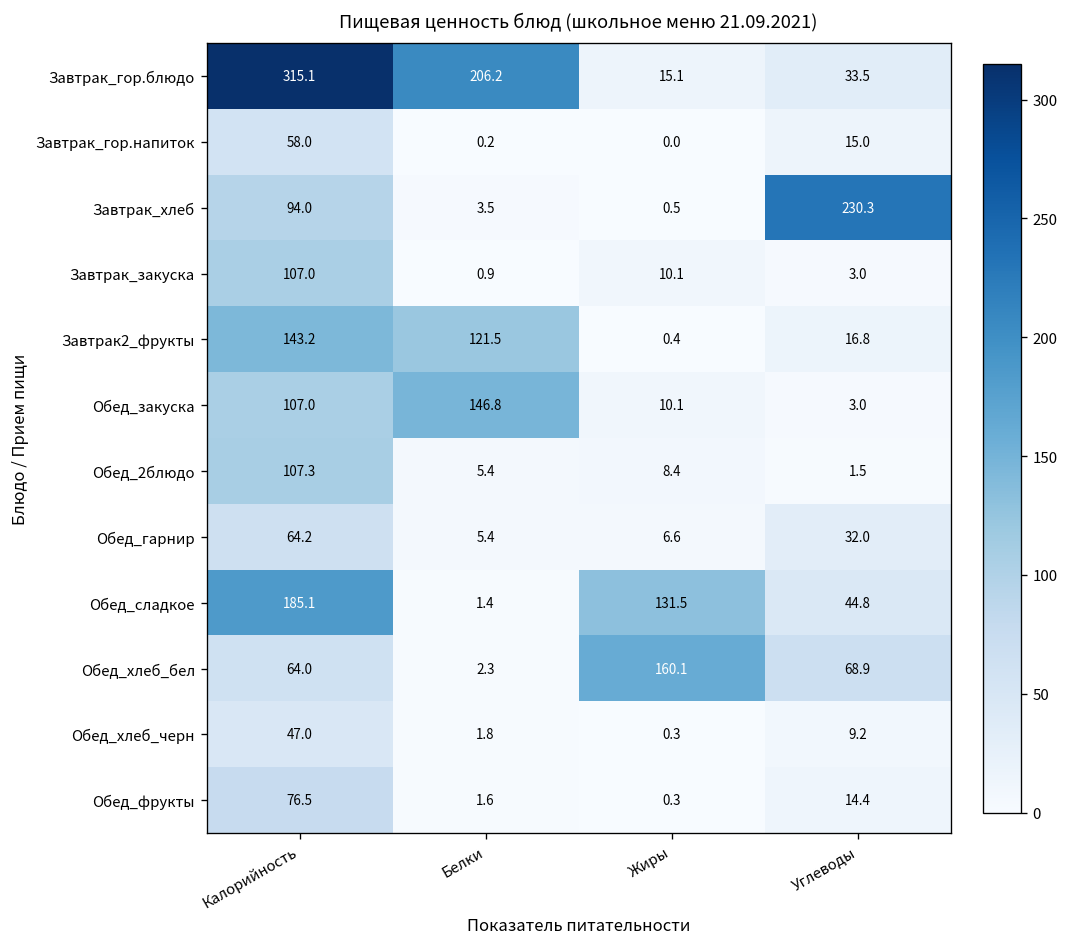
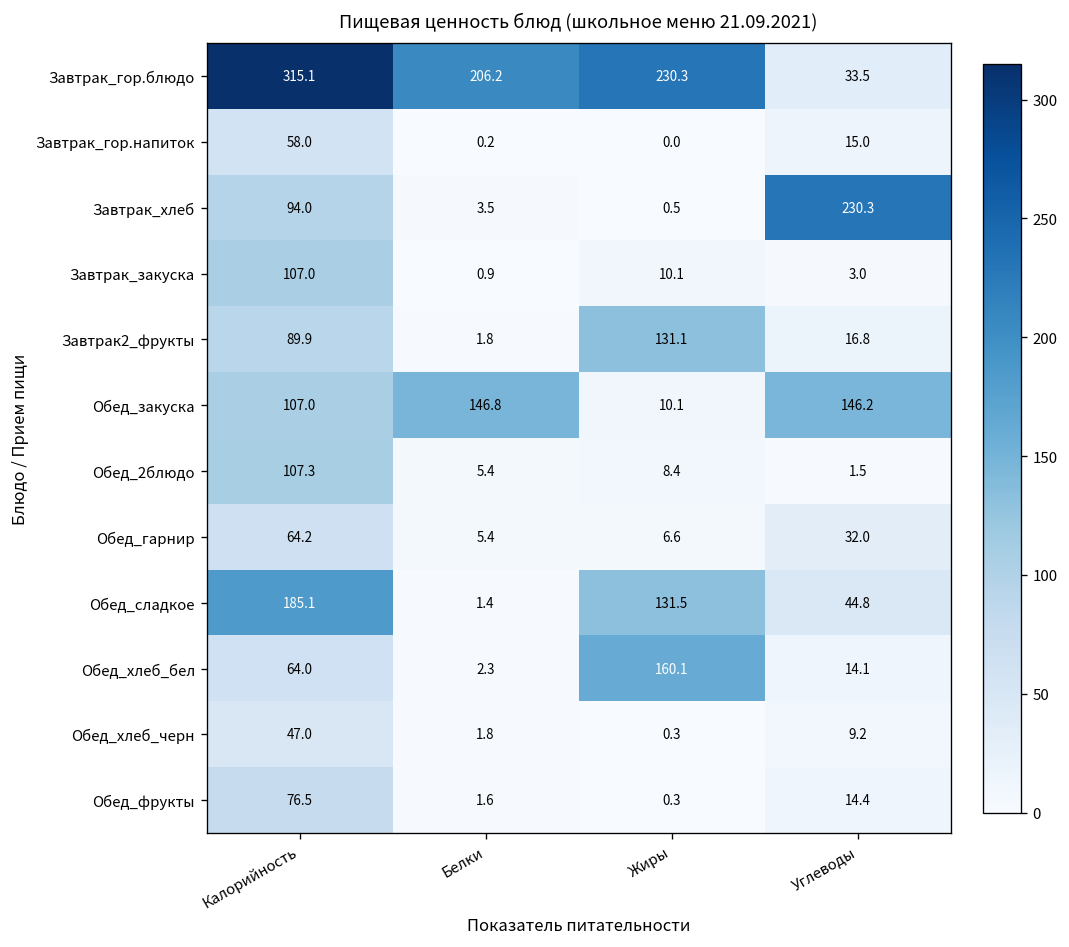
  {
    "Завтрак_гор.блюдо": {
      "Калорийность": 315.1,
      "Белки": 206.2,
-     "Жиры": 15.1,
+     "Жиры": 230.3,
      "Углеводы": 33.5
    },
    "Завтрак_гор.напиток": {
      "Калорийность": 58.0,
      "Белки": 0.2,
      "Жиры": 0.0,
      "Углеводы": 15.0
    },
    "Завтрак_хлеб": {
      "Калорийность": 94.0,
      "Белки": 3.5,
      "Жиры": 0.5,
      "Углеводы": 230.3
    },
    "Завтрак_закуска": {
      "Калорийность": 107.0,
      "Белки": 0.9,
      "Жиры": 10.1,
      "Углеводы": 3.0
    },
    "Завтрак2_фрукты": {
-     "Калорийность": 143.2,
-     "Белки": 121.5,
-     "Жиры": 0.4,
+     "Калорийность": 89.9,
+     "Белки": 1.8,
+     "Жиры": 131.1,
      "Углеводы": 16.8
    },
    "Обед_закуска": {
      "Калорийность": 107.0,
      "Белки": 146.8,
      "Жиры": 10.1,
-     "Углеводы": 3.0
+     "Углеводы": 146.2
    },
    "Обед_2блюдо": {
      "Калорийность": 107.3,
      "Белки": 5.4,
      "Жиры": 8.4,
      "Углеводы": 1.5
    },
    "Обед_гарнир": {
      "Калорийность": 64.2,
      "Белки": 5.4,
      "Жиры": 6.6,
      "Углеводы": 32.0
    },
    "Обед_сладкое": {
      "Калорийность": 185.1,
      "Белки": 1.4,
      "Жиры": 131.5,
      "Углеводы": 44.8
    },
    "Обед_хлеб_бел": {
      "Калорийность": 64.0,
      "Белки": 2.3,
      "Жиры": 160.1,
-     "Углеводы": 68.9
+     "Углеводы": 14.1
    },
    "Обед_хлеб_черн": {
      "Калорийность": 47.0,
      "Белки": 1.8,
      "Жиры": 0.3,
      "Углеводы": 9.2
    },
    "Обед_фрукты": {
      "Калорийность": 76.5,
      "Белки": 1.6,
      "Жиры": 0.3,
      "Углеводы": 14.4
    }
  }
